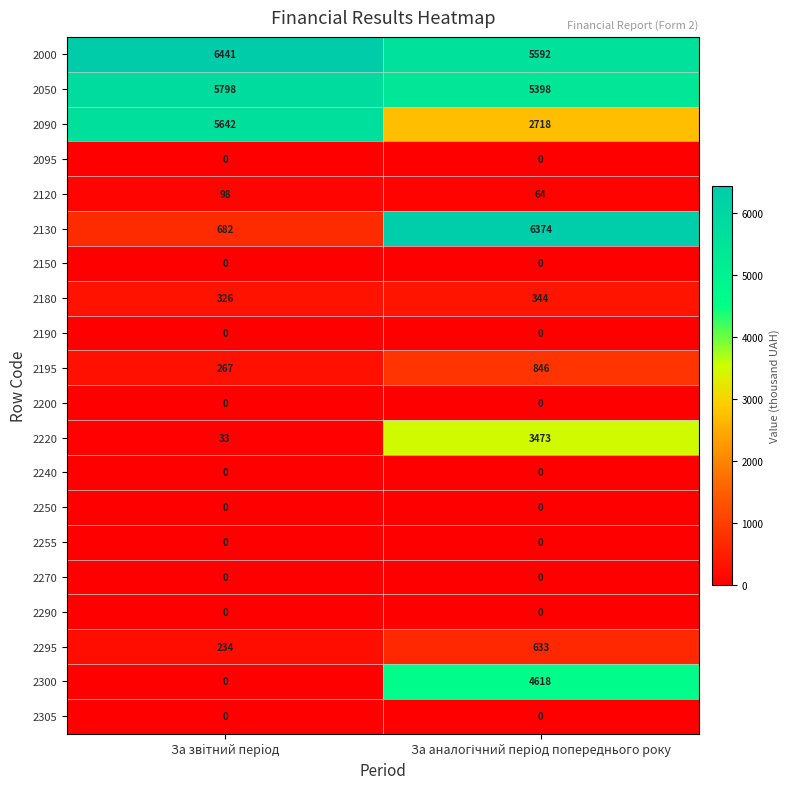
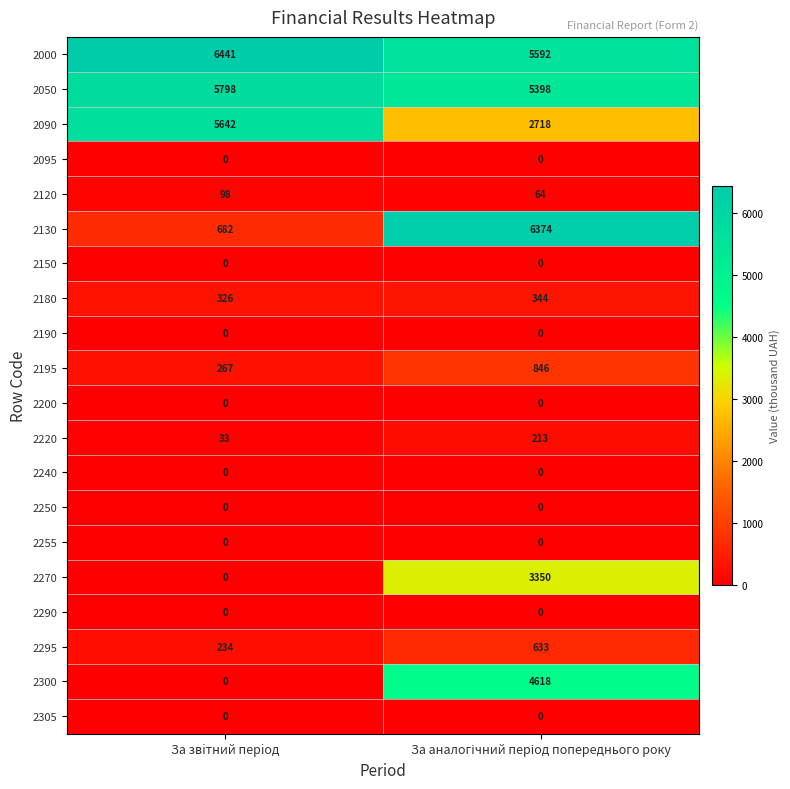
  {
    "2000": {
      "За звiтний перiод": 6441,
      "За аналогічний період попереднього року": 5592
    },
    "2050": {
      "За звiтний перiод": 5798,
      "За аналогічний період попереднього року": 5398
    },
    "2090": {
      "За звiтний перiод": 5642,
      "За аналогічний період попереднього року": 2718
    },
    "2095": {
      "За звiтний перiод": 0,
      "За аналогічний період попереднього року": 0
    },
    "2120": {
      "За звiтний перiод": 98,
      "За аналогічний період попереднього року": 64
    },
    "2130": {
      "За звiтний перiод": 682,
      "За аналогічний період попереднього року": 6374
    },
    "2150": {
      "За звiтний перiод": 0,
      "За аналогічний період попереднього року": 0
    },
    "2180": {
      "За звiтний перiод": 326,
      "За аналогічний період попереднього року": 344
    },
    "2190": {
      "За звiтний перiод": 0,
      "За аналогічний період попереднього року": 0
    },
    "2195": {
      "За звiтний перiод": 267,
      "За аналогічний період попереднього року": 846
    },
    "2200": {
      "За звiтний перiод": 0,
      "За аналогічний період попереднього року": 0
    },
    "2220": {
      "За звiтний перiод": 33,
-     "За аналогічний період попереднього року": 3473
+     "За аналогічний період попереднього року": 213
    },
    "2240": {
      "За звiтний перiод": 0,
      "За аналогічний період попереднього року": 0
    },
    "2250": {
      "За звiтний перiод": 0,
      "За аналогічний період попереднього року": 0
    },
    "2255": {
      "За звiтний перiод": 0,
      "За аналогічний період попереднього року": 0
    },
    "2270": {
      "За звiтний перiод": 0,
-     "За аналогічний період попереднього року": 0
+     "За аналогічний період попереднього року": 3350
    },
    "2290": {
      "За звiтний перiод": 0,
      "За аналогічний період попереднього року": 0
    },
    "2295": {
      "За звiтний перiод": 234,
      "За аналогічний період попереднього року": 633
    },
    "2300": {
      "За звiтний перiод": 0,
      "За аналогічний період попереднього року": 4618
    },
    "2305": {
      "За звiтний перiод": 0,
      "За аналогічний період попереднього року": 0
    }
  }
